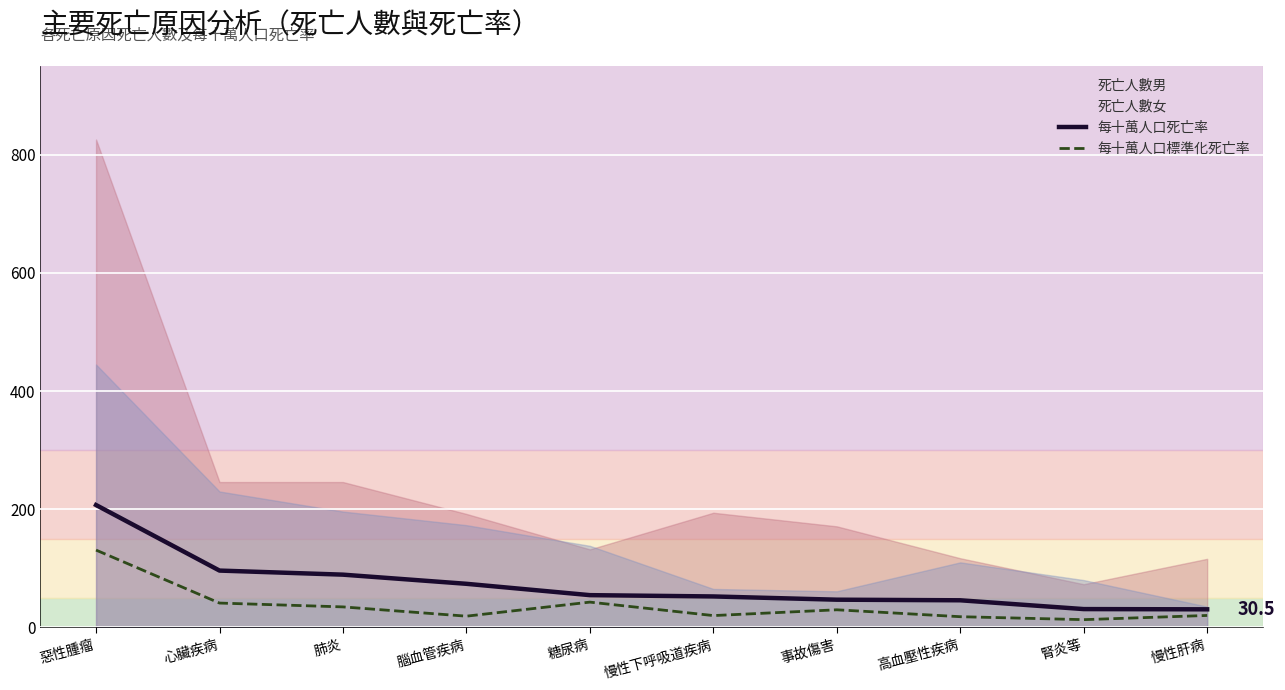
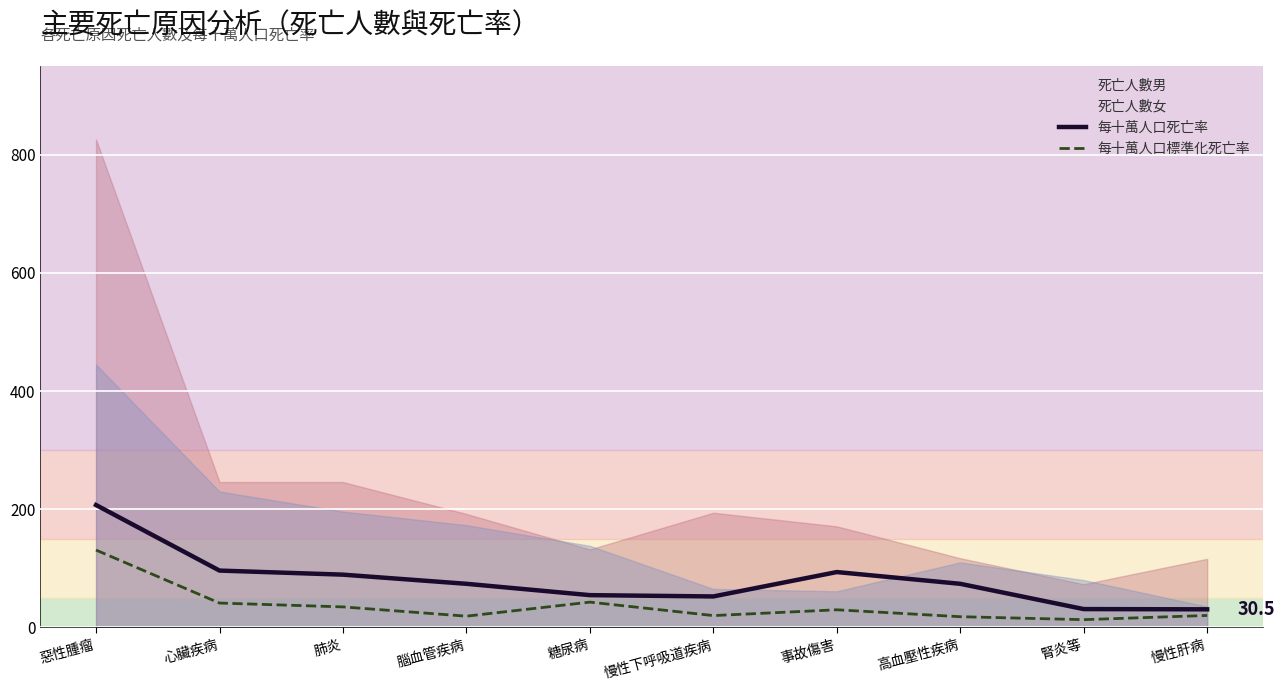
  {
    "每十萬人口死亡率": {
      "惡性腫瘤": 210,
      "心臟疾病": 100,
      "肺炎": 90,
      "腦血管疾病": 70,
      "糖尿病": 50,
      "慢性下呼吸道疾病": 50,
-     "事故傷害": 50,
-     "高血壓性疾病": 50,
+     "事故傷害": 90,
+     "高血壓性疾病": 70,
      "腎炎等": 30,
      "慢性肝病": 30
    },
    "每十萬人口標準化死亡率": {
      "惡性腫瘤": 130,
      "心臟疾病": 40,
      "肺炎": 30,
      "腦血管疾病": 20,
      "糖尿病": 40,
      "慢性下呼吸道疾病": 20,
      "事故傷害": 30,
      "高血壓性疾病": 20,
      "腎炎等": 10,
      "慢性肝病": 20
    }
  }
